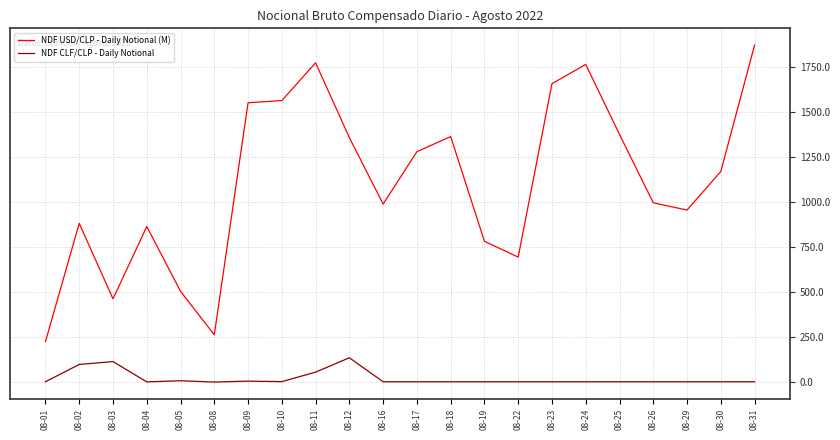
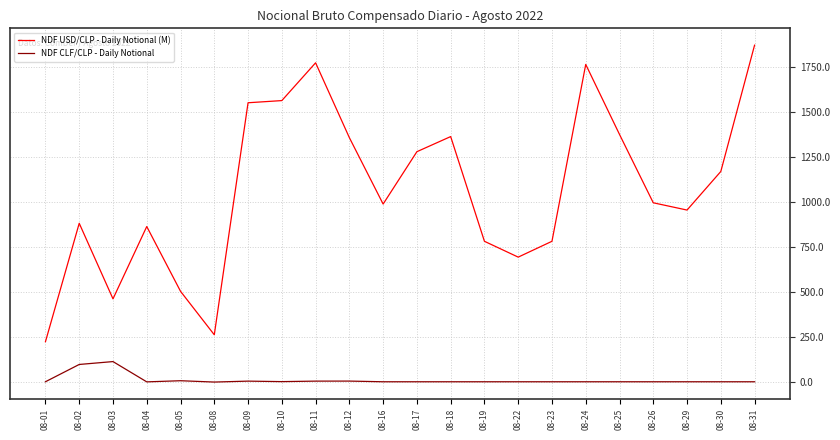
  {
    "NDF USD/CLP - Daily Notional (M)": {
      "08-01": 230,
      "08-02": 880,
      "08-03": 460,
      "08-04": 870,
      "08-05": 510,
      "08-08": 260,
      "08-09": 1550,
      "08-10": 1570,
      "08-11": 1780,
      "08-12": 1360,
      "08-16": 990,
      "08-17": 1280,
      "08-18": 1370,
      "08-19": 780,
      "08-22": 700,
-     "08-23": 1660,
+     "08-23": 780,
      "08-24": 1770,
      "08-25": 1380,
      "08-26": 1000,
      "08-29": 960,
      "08-30": 1170,
      "08-31": 1870
    },
    "NDF CLF/CLP - Daily Notional": {
      "08-01": 0,
      "08-02": 100,
      "08-03": 120,
      "08-04": 0,
      "08-05": 10,
      "08-08": 0,
      "08-09": 10,
      "08-10": 0,
-     "08-11": 60,
-     "08-12": 140,
+     "08-11": 10,
+     "08-12": 10,
      "08-16": 0,
      "08-17": 0,
      "08-18": 0,
      "08-19": 0,
      "08-22": 0,
      "08-23": 0,
      "08-24": 0,
      "08-25": 0,
      "08-26": 0,
      "08-29": 0,
      "08-30": 0,
      "08-31": 0
    }
  }
